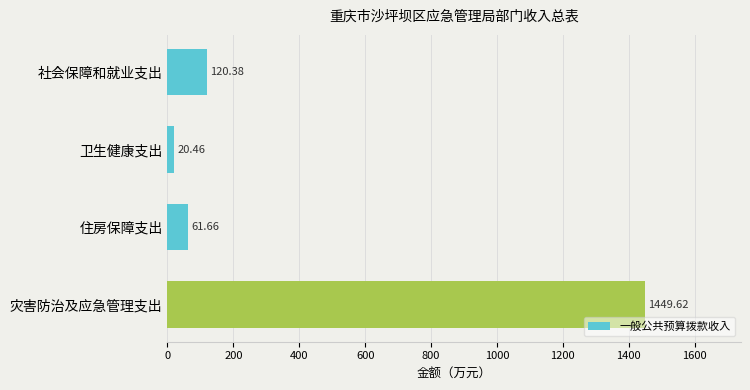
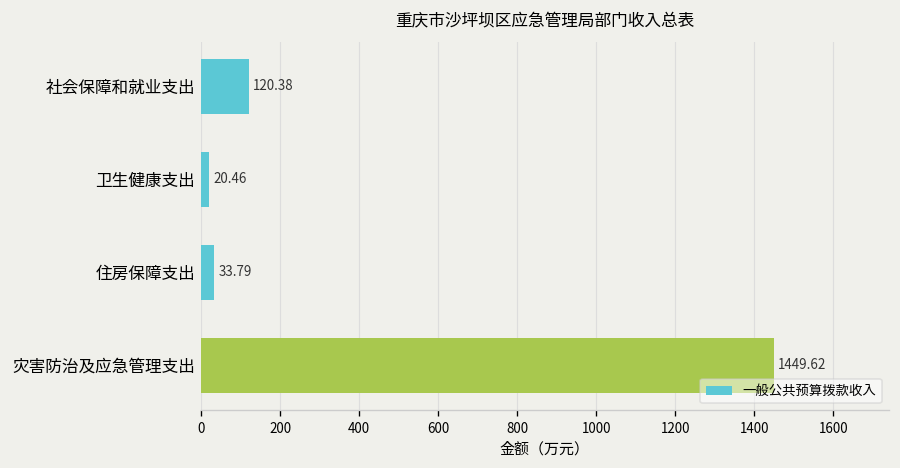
  {
    "社会保障和就业支出": 120.38,
    "卫生健康支出": 20.46,
-   "住房保障支出": 61.66,
+   "住房保障支出": 33.79,
    "灾害防治及应急管理支出": 1449.62
  }
